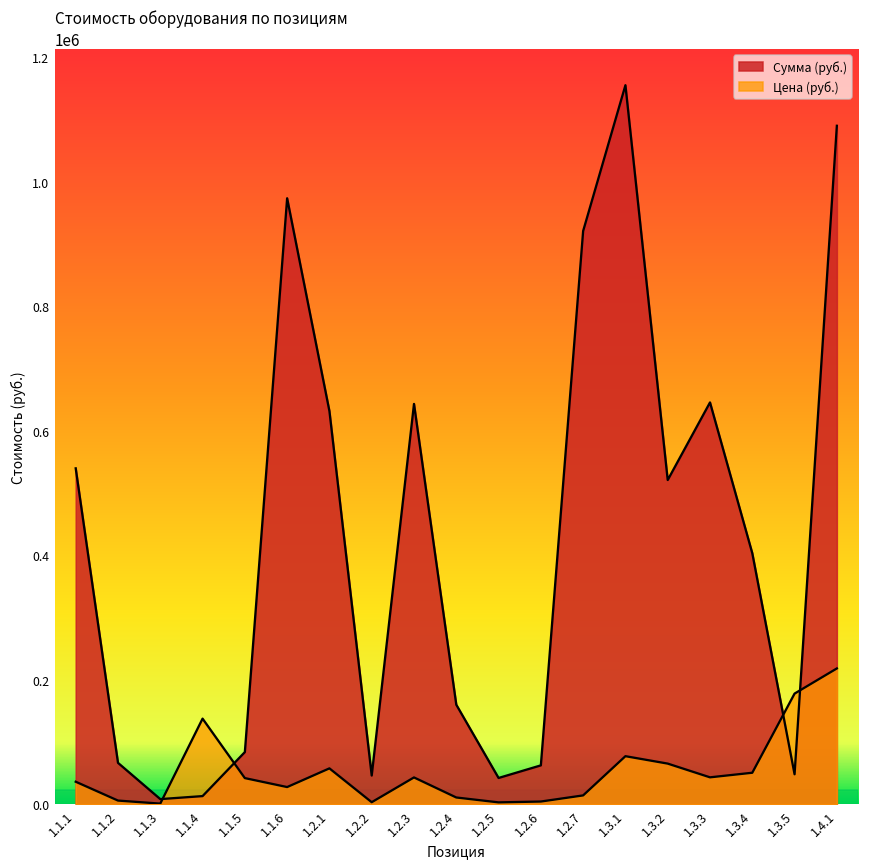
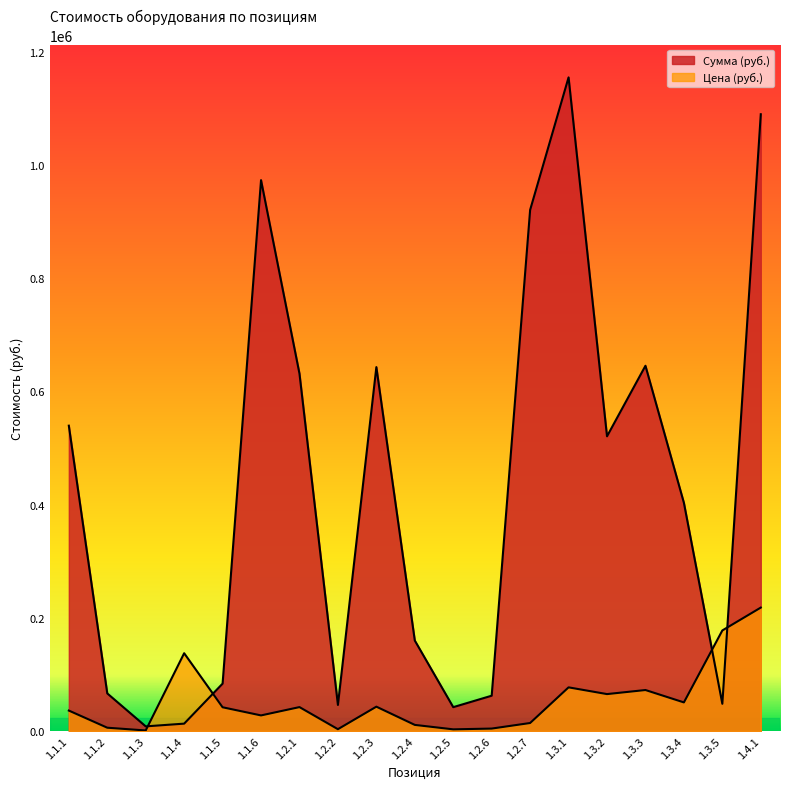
  {
    "Сумма (руб.)": {
      "1.1.1": 540000,
      "1.1.2": 70000,
      "1.1.5": 80000,
      "1.1.6": 970000,
      "1.2.1": 630000,
      "1.2.2": 50000,
      "1.2.3": 640000,
      "1.2.4": 160000,
      "1.2.5": 40000,
      "1.2.6": 60000,
      "1.2.7": 920000,
      "1.3.1": 1160000,
      "1.3.2": 520000,
      "1.3.3": 650000,
      "1.3.4": 400000,
      "1.3.5": 50000,
      "1.4.1": 1090000
    },
    "Цена (руб.)": {
      "1.1.1": 40000,
      "1.1.4": 140000,
      "1.1.5": 40000,
      "1.1.6": 30000,
-     "1.2.1": 60000,
+     "1.2.1": 40000,
      "1.2.3": 40000,
      "1.3.1": 80000,
      "1.3.2": 70000,
-     "1.3.3": 40000,
+     "1.3.3": 70000,
      "1.3.4": 50000,
      "1.3.5": 180000,
      "1.4.1": 220000
    }
  }
